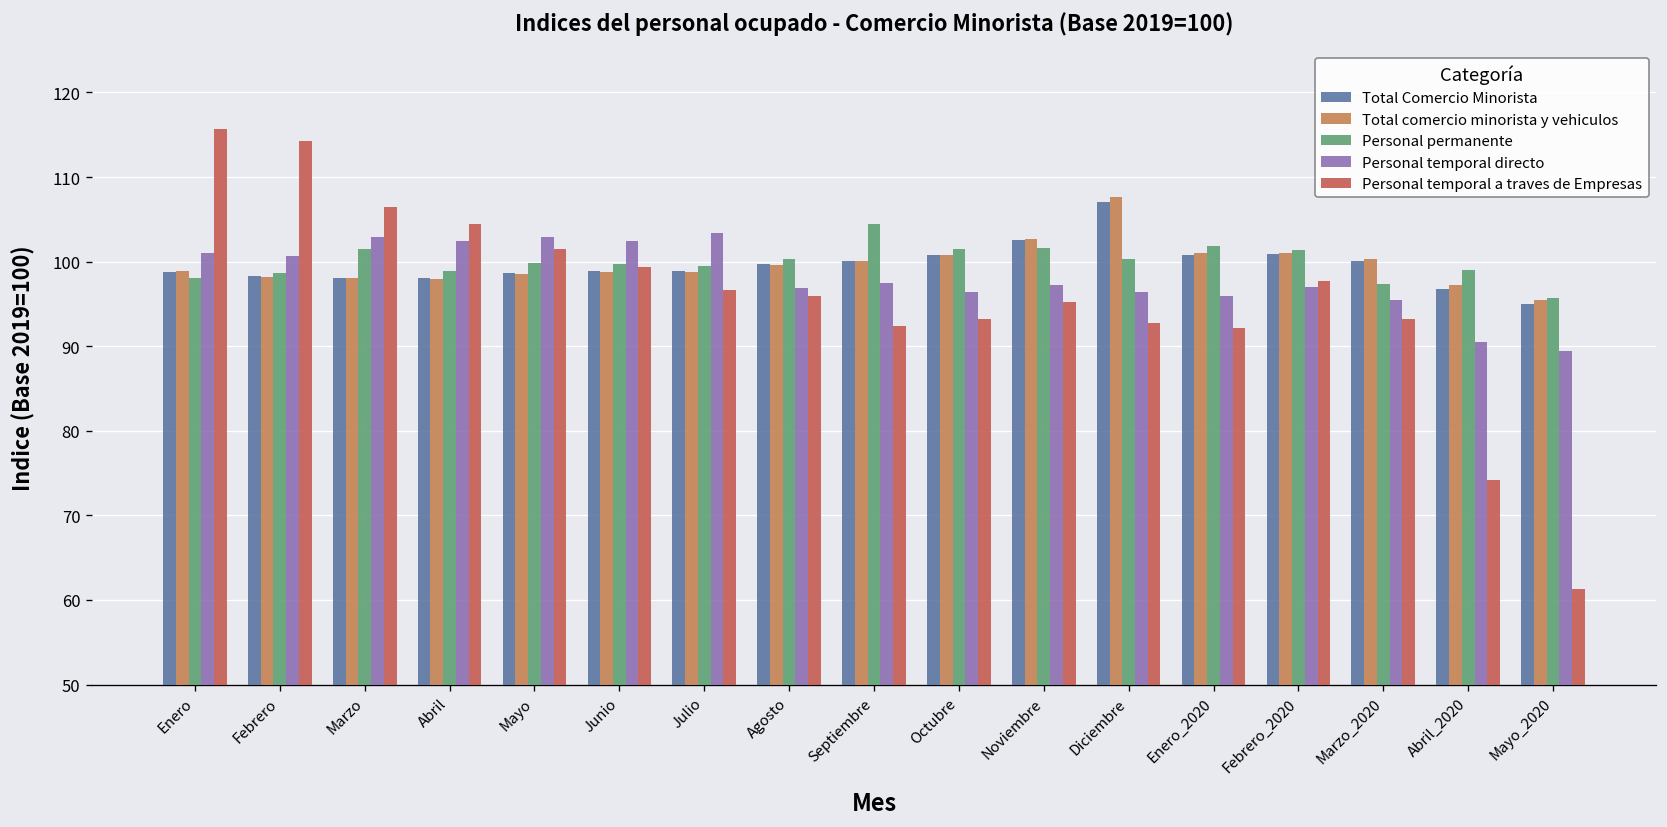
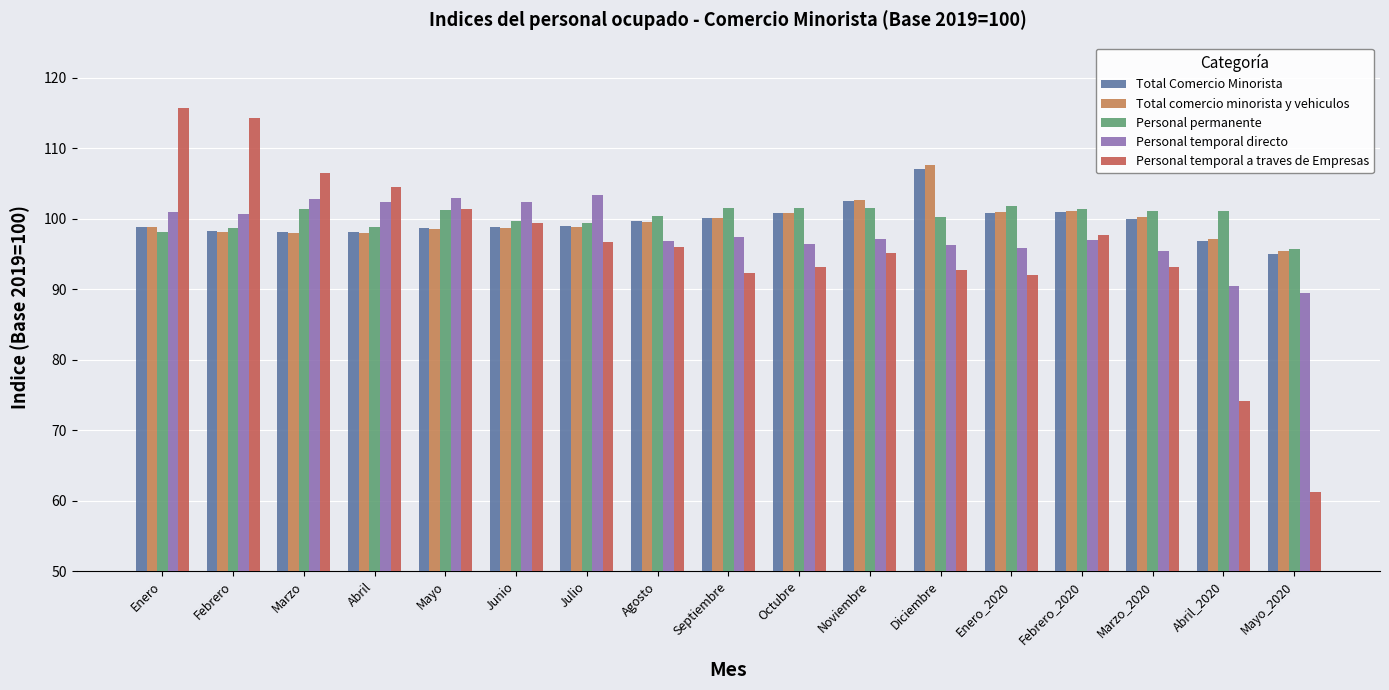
  {
    "Personal permanente": {
      "Enero": 98,
      "Febrero": 99,
      "Marzo": 101,
      "Abril": 99,
-     "Mayo": 100,
+     "Mayo": 101,
      "Junio": 100,
      "Julio": 99,
      "Agosto": 100,
-     "Septiembre": 104,
+     "Septiembre": 102,
      "Octubre": 102,
      "Noviembre": 102,
      "Diciembre": 100,
      "Enero_2020": 102,
      "Febrero_2020": 101,
-     "Marzo_2020": 97,
-     "Abril_2020": 99,
+     "Marzo_2020": 101,
+     "Abril_2020": 101,
      "Mayo_2020": 96
    }
  }
